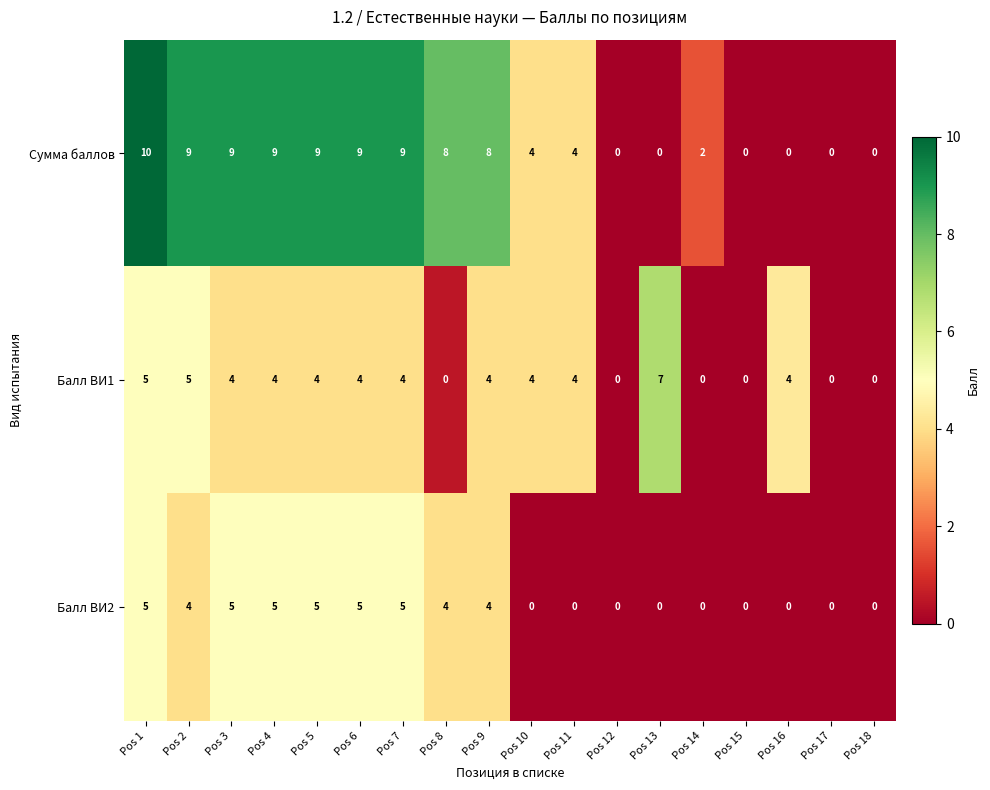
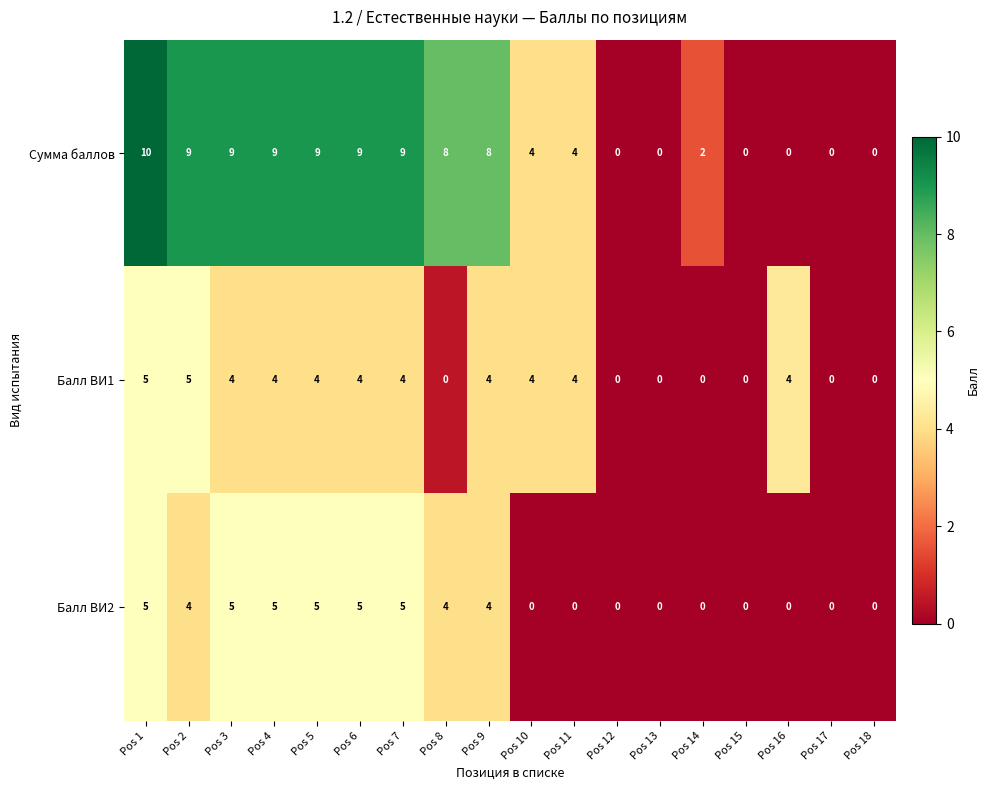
  {
    "Сумма баллов": {
      "Pos 1": 10,
      "Pos 2": 9,
      "Pos 3": 9,
      "Pos 4": 9,
      "Pos 5": 9,
      "Pos 6": 9,
      "Pos 7": 9,
      "Pos 8": 8,
      "Pos 9": 8,
      "Pos 10": 4,
      "Pos 11": 4,
      "Pos 12": 0,
      "Pos 13": 0,
      "Pos 14": 2,
      "Pos 15": 0,
      "Pos 16": 0,
      "Pos 17": 0,
      "Pos 18": 0
    },
    "Балл ВИ1": {
      "Pos 1": 5,
      "Pos 2": 5,
      "Pos 3": 4,
      "Pos 4": 4,
      "Pos 5": 4,
      "Pos 6": 4,
      "Pos 7": 4,
      "Pos 8": 0,
      "Pos 9": 4,
      "Pos 10": 4,
      "Pos 11": 4,
      "Pos 12": 0,
-     "Pos 13": 7,
+     "Pos 13": 0,
      "Pos 14": 0,
      "Pos 15": 0,
      "Pos 16": 4,
      "Pos 17": 0,
      "Pos 18": 0
    },
    "Балл ВИ2": {
      "Pos 1": 5,
      "Pos 2": 4,
      "Pos 3": 5,
      "Pos 4": 5,
      "Pos 5": 5,
      "Pos 6": 5,
      "Pos 7": 5,
      "Pos 8": 4,
      "Pos 9": 4,
      "Pos 10": 0,
      "Pos 11": 0,
      "Pos 12": 0,
      "Pos 13": 0,
      "Pos 14": 0,
      "Pos 15": 0,
      "Pos 16": 0,
      "Pos 17": 0,
      "Pos 18": 0
    }
  }
